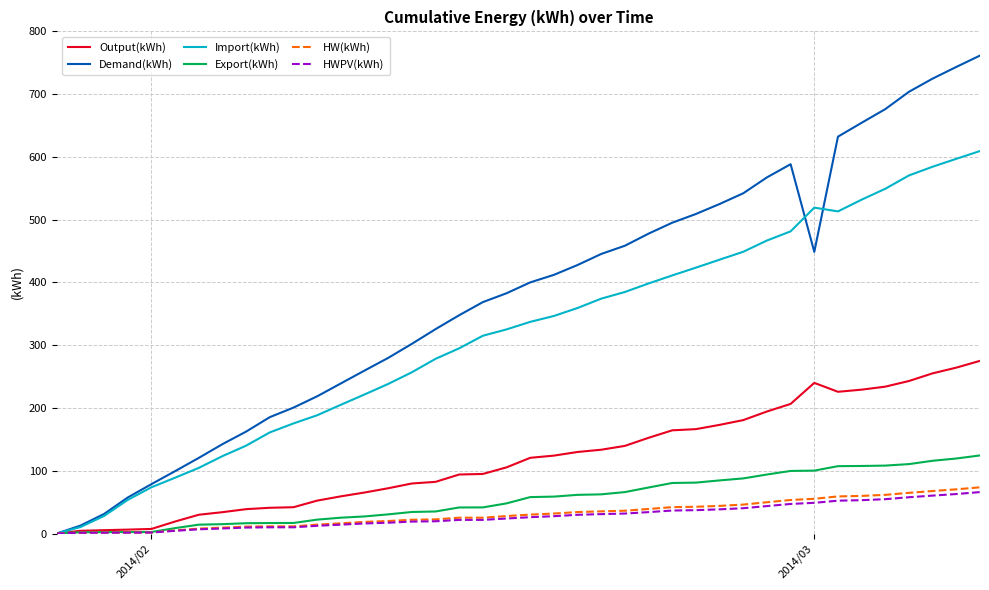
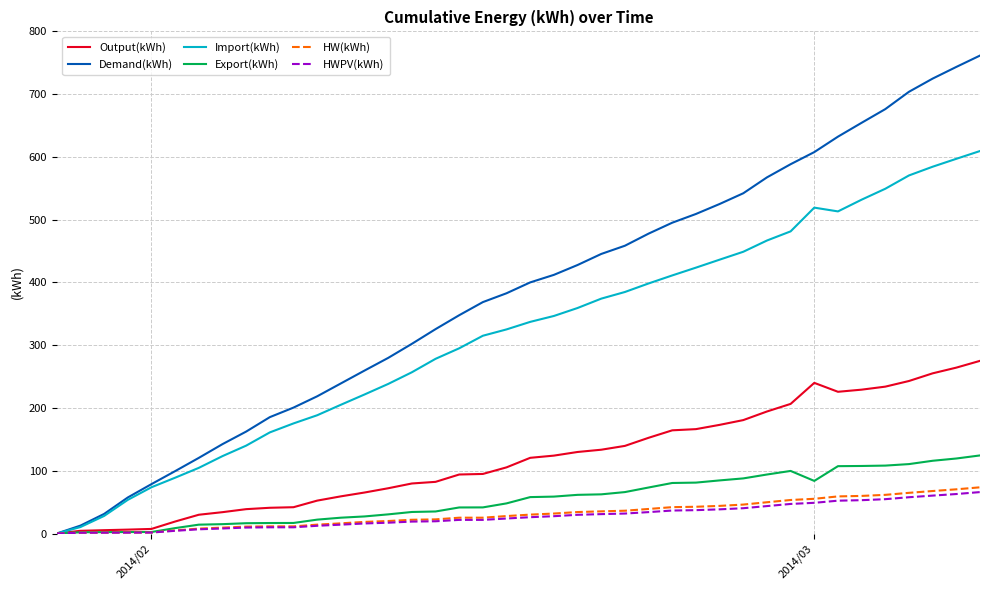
  {
    "Output(kWh)": {
      "2014/02": 10,
      "2014/03": 240
    },
    "Demand(kWh)": {
      "2014/02": 80,
-     "2014/03": 450
+     "2014/03": 610
    },
    "Import(kWh)": {
      "2014/02": 70,
      "2014/03": 520
    },
    "Export(kWh)": {
-     "2014/03": 100
+     "2014/03": 80
    },
    "HW(kWh)": {
      "2014/03": 60
    },
    "HWPV(kWh)": {
      "2014/03": 50
    }
  }
